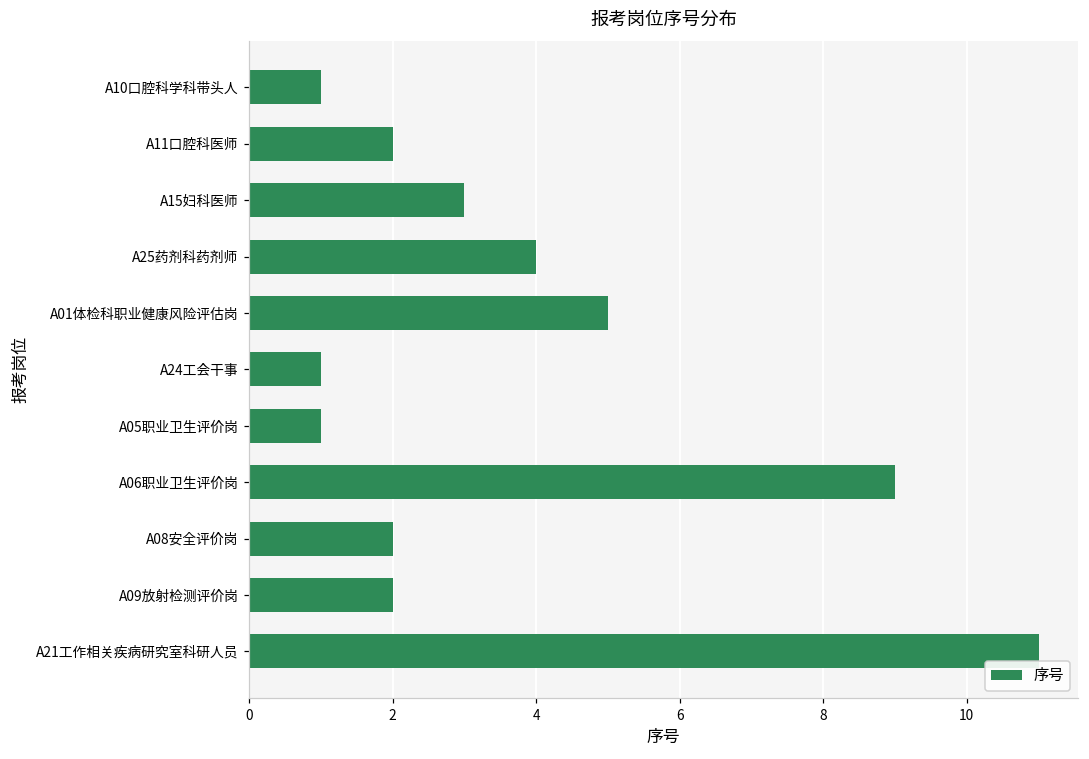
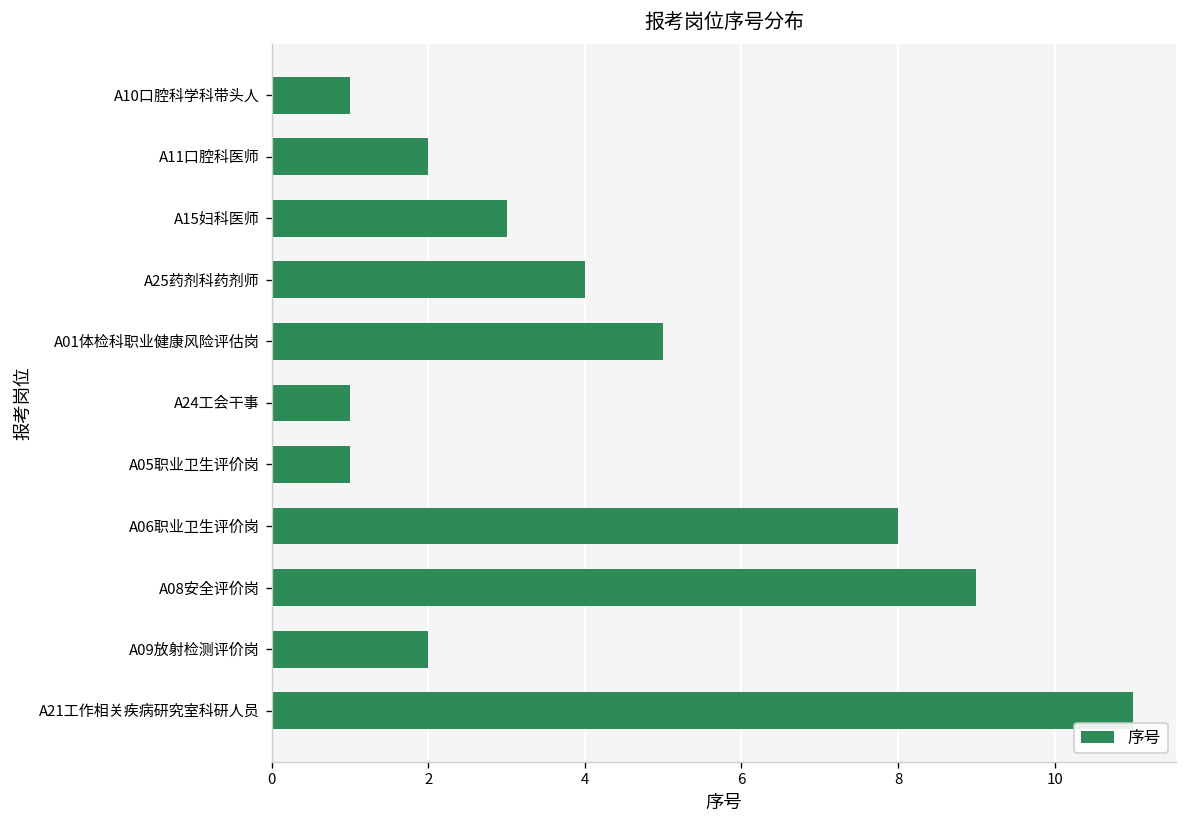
  {
    "A10口腔科学科带头人": 1,
    "A11口腔科医师": 2,
    "A15妇科医师": 3,
    "A25药剂科药剂师": 4,
    "A01体检科职业健康风险评估岗": 5,
    "A24工会干事": 1,
    "A05职业卫生评价岗": 1,
-   "A06职业卫生评价岗": 9,
-   "A08安全评价岗": 2,
+   "A06职业卫生评价岗": 8,
+   "A08安全评价岗": 9,
    "A09放射检测评价岗": 2,
    "A21工作相关疾病研究室科研人员": 11
  }
